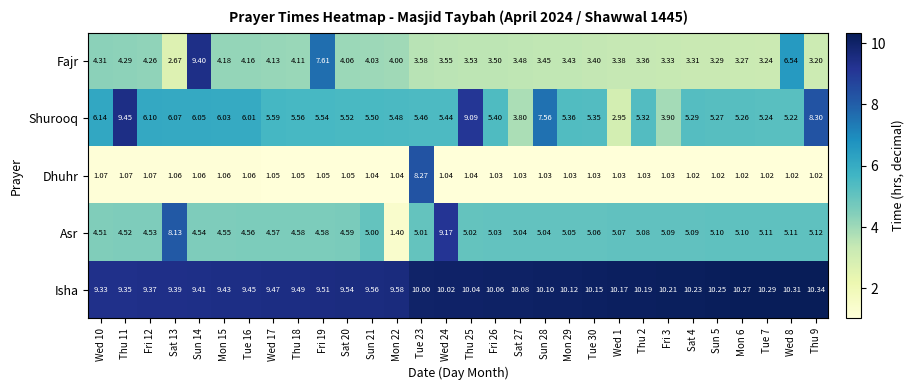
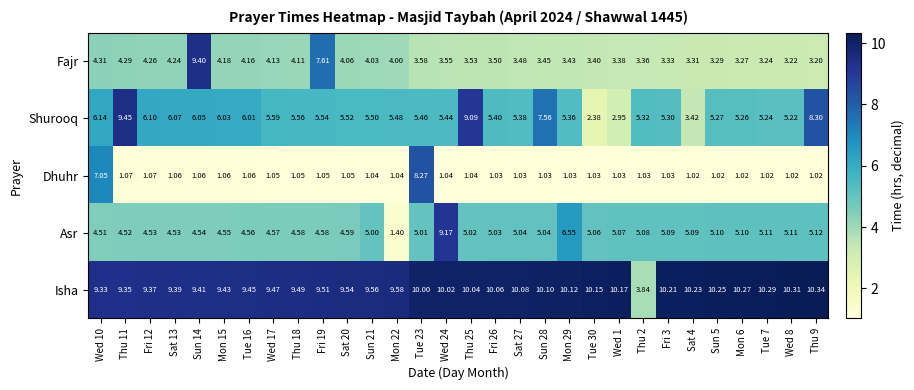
  {
    "Fajr": {
      "Wed 10": 4.31,
      "Thu 11": 4.29,
      "Fri 12": 4.26,
-     "Sat 13": 2.67,
+     "Sat 13": 4.24,
      "Sun 14": 9.40,
      "Mon 15": 4.18,
      "Tue 16": 4.16,
      "Wed 17": 4.13,
      "Thu 18": 4.11,
      "Fri 19": 7.61,
      "Sat 20": 4.06,
      "Sun 21": 4.03,
      "Mon 22": 4.00,
      "Tue 23": 3.58,
      "Wed 24": 3.55,
      "Thu 25": 3.53,
      "Fri 26": 3.50,
      "Sat 27": 3.48,
      "Sun 28": 3.45,
      "Mon 29": 3.43,
      "Tue 30": 3.40,
      "Wed 1": 3.38,
      "Thu 2": 3.36,
      "Fri 3": 3.33,
      "Sat 4": 3.31,
      "Sun 5": 3.29,
      "Mon 6": 3.27,
      "Tue 7": 3.24,
-     "Wed 8": 6.54,
+     "Wed 8": 3.22,
      "Thu 9": 3.20
    },
    "Shurooq": {
      "Wed 10": 6.14,
      "Thu 11": 9.45,
      "Fri 12": 6.10,
      "Sat 13": 6.07,
      "Sun 14": 6.05,
      "Mon 15": 6.03,
      "Tue 16": 6.01,
      "Wed 17": 5.59,
      "Thu 18": 5.56,
      "Fri 19": 5.54,
      "Sat 20": 5.52,
      "Sun 21": 5.50,
      "Mon 22": 5.48,
      "Tue 23": 5.46,
      "Wed 24": 5.44,
      "Thu 25": 9.09,
      "Fri 26": 5.40,
-     "Sat 27": 3.80,
+     "Sat 27": 5.38,
      "Sun 28": 7.56,
      "Mon 29": 5.36,
-     "Tue 30": 5.35,
+     "Tue 30": 2.38,
      "Wed 1": 2.95,
      "Thu 2": 5.32,
-     "Fri 3": 3.90,
-     "Sat 4": 5.29,
+     "Fri 3": 5.30,
+     "Sat 4": 3.42,
      "Sun 5": 5.27,
      "Mon 6": 5.26,
      "Tue 7": 5.24,
      "Wed 8": 5.22,
      "Thu 9": 8.30
    },
    "Dhuhr": {
-     "Wed 10": 1.07,
+     "Wed 10": 7.05,
      "Thu 11": 1.07,
      "Fri 12": 1.07,
      "Sat 13": 1.06,
      "Sun 14": 1.06,
      "Mon 15": 1.06,
      "Tue 16": 1.06,
      "Wed 17": 1.05,
      "Thu 18": 1.05,
      "Fri 19": 1.05,
      "Sat 20": 1.05,
      "Sun 21": 1.04,
      "Mon 22": 1.04,
      "Tue 23": 8.27,
      "Wed 24": 1.04,
      "Thu 25": 1.04,
      "Fri 26": 1.03,
      "Sat 27": 1.03,
      "Sun 28": 1.03,
      "Mon 29": 1.03,
      "Tue 30": 1.03,
      "Wed 1": 1.03,
      "Thu 2": 1.03,
      "Fri 3": 1.03,
      "Sat 4": 1.02,
      "Sun 5": 1.02,
      "Mon 6": 1.02,
      "Tue 7": 1.02,
      "Wed 8": 1.02,
      "Thu 9": 1.02
    },
    "Asr": {
      "Wed 10": 4.51,
      "Thu 11": 4.52,
      "Fri 12": 4.53,
-     "Sat 13": 8.13,
+     "Sat 13": 4.53,
      "Sun 14": 4.54,
      "Mon 15": 4.55,
      "Tue 16": 4.56,
      "Wed 17": 4.57,
      "Thu 18": 4.58,
      "Fri 19": 4.58,
      "Sat 20": 4.59,
      "Sun 21": 5.00,
      "Mon 22": 1.40,
      "Tue 23": 5.01,
      "Wed 24": 9.17,
      "Thu 25": 5.02,
      "Fri 26": 5.03,
      "Sat 27": 5.04,
      "Sun 28": 5.04,
-     "Mon 29": 5.05,
+     "Mon 29": 6.55,
      "Tue 30": 5.06,
      "Wed 1": 5.07,
      "Thu 2": 5.08,
      "Fri 3": 5.09,
      "Sat 4": 5.09,
      "Sun 5": 5.10,
      "Mon 6": 5.10,
      "Tue 7": 5.11,
      "Wed 8": 5.11,
      "Thu 9": 5.12
    },
    "Isha": {
      "Wed 10": 9.33,
      "Thu 11": 9.35,
      "Fri 12": 9.37,
      "Sat 13": 9.39,
      "Sun 14": 9.41,
      "Mon 15": 9.43,
      "Tue 16": 9.45,
      "Wed 17": 9.47,
      "Thu 18": 9.49,
      "Fri 19": 9.51,
      "Sat 20": 9.54,
      "Sun 21": 9.56,
      "Mon 22": 9.58,
      "Tue 23": 10.00,
      "Wed 24": 10.02,
      "Thu 25": 10.04,
      "Fri 26": 10.06,
      "Sat 27": 10.08,
      "Sun 28": 10.10,
      "Mon 29": 10.12,
      "Tue 30": 10.15,
      "Wed 1": 10.17,
-     "Thu 2": 10.19,
+     "Thu 2": 3.84,
      "Fri 3": 10.21,
      "Sat 4": 10.23,
      "Sun 5": 10.25,
      "Mon 6": 10.27,
      "Tue 7": 10.29,
      "Wed 8": 10.31,
      "Thu 9": 10.34
    }
  }
